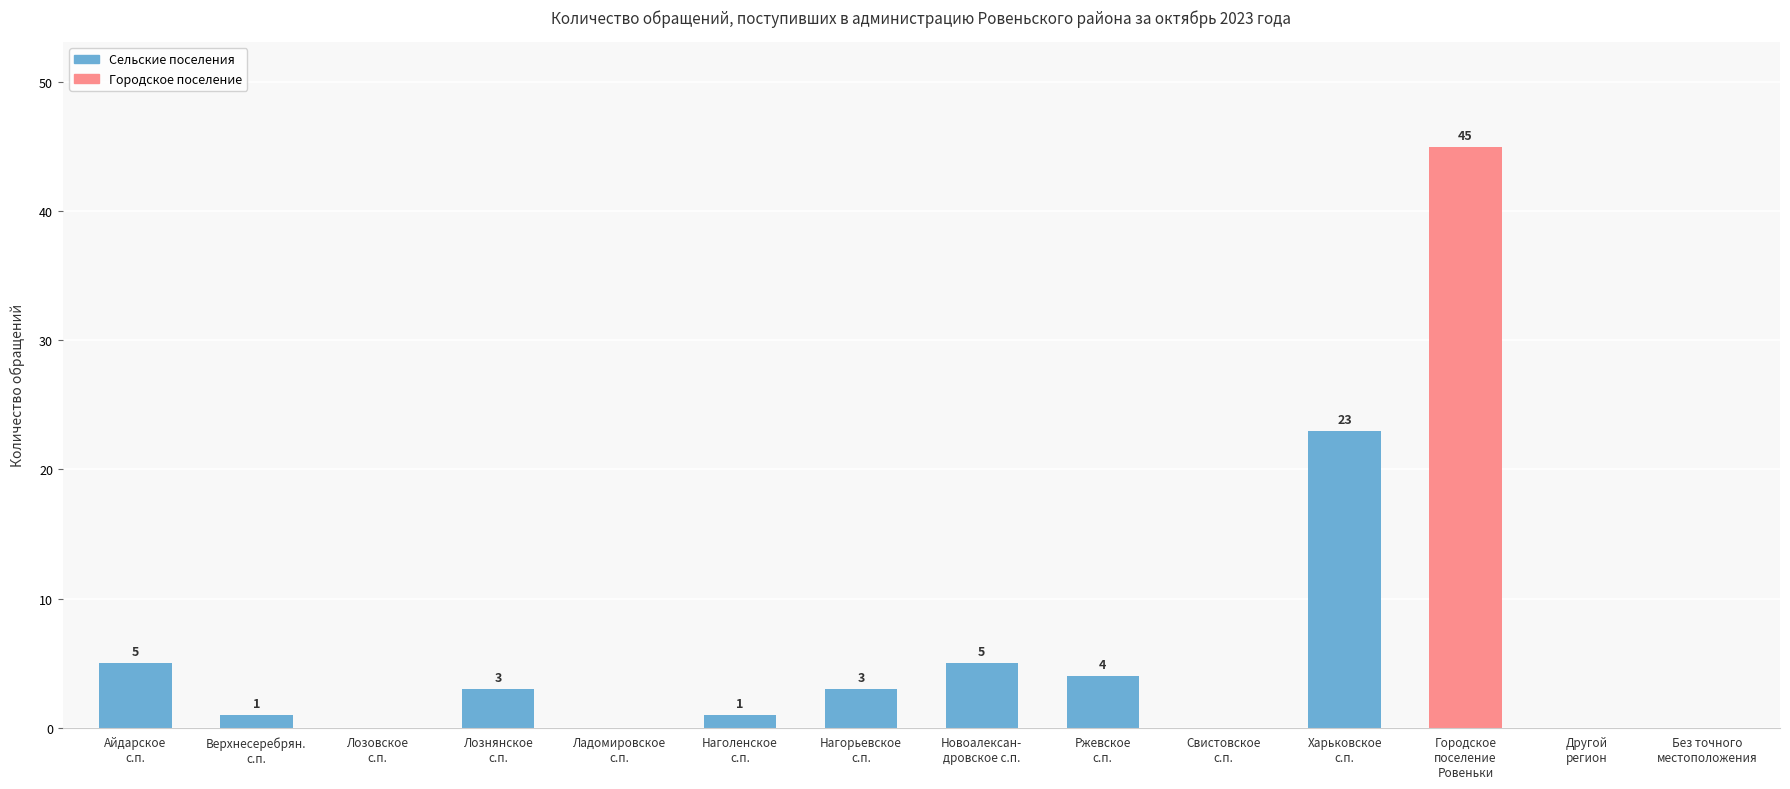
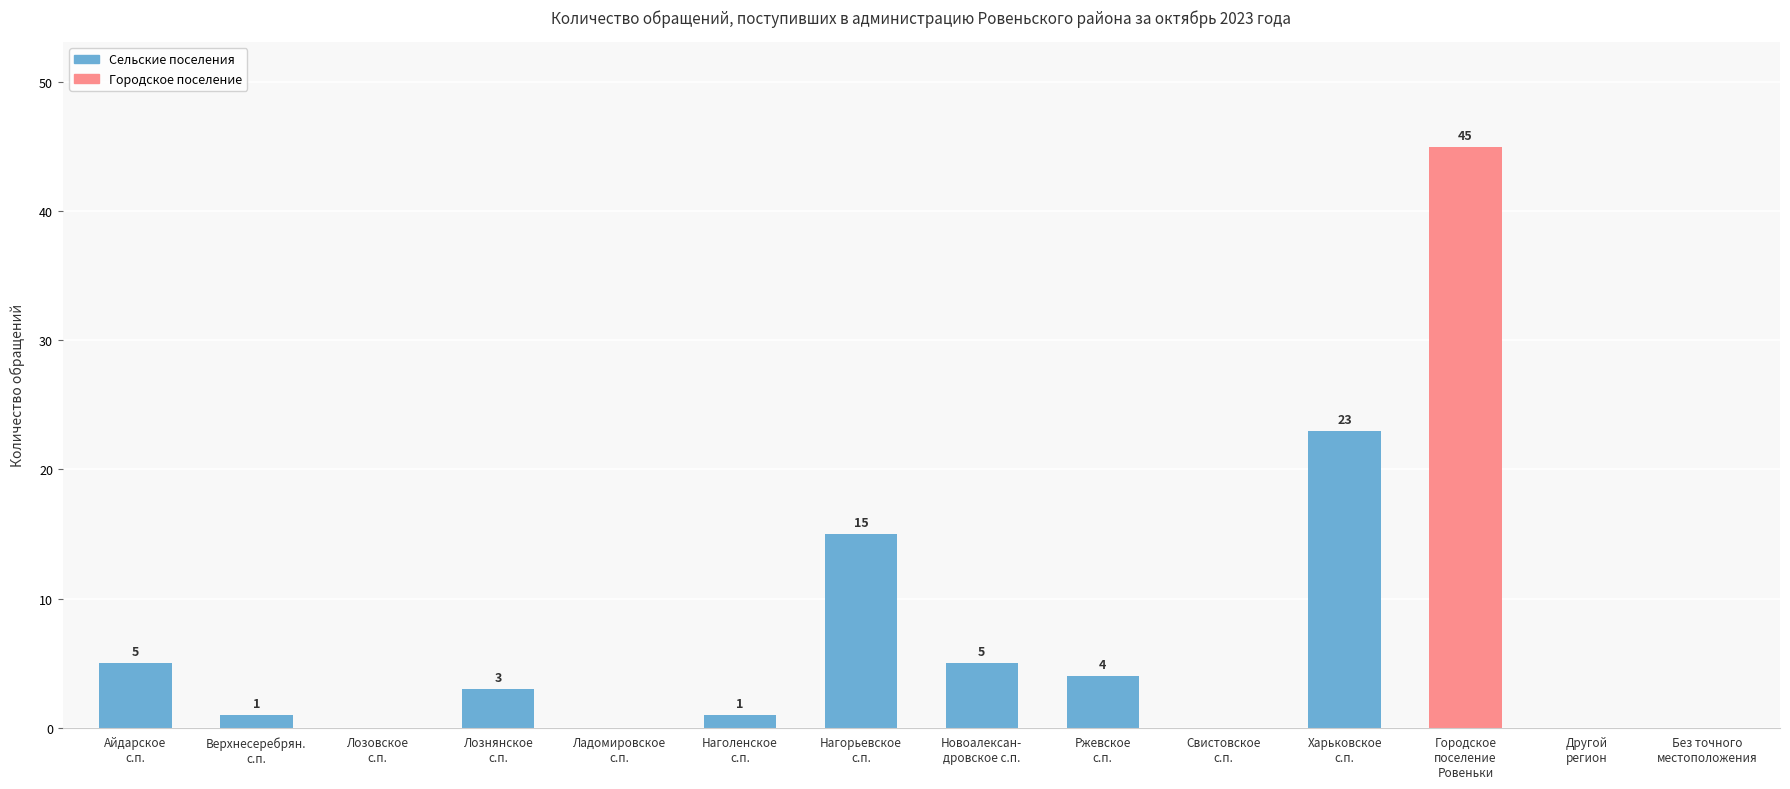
  {
    "Айдарское с.п.": 5,
    "Верхнесеребрян. с.п.": 1,
    "Лознянское с.п.": 3,
    "Наголенское с.п.": 1,
-   "Нагорьевское с.п.": 3,
+   "Нагорьевское с.п.": 15,
    "Новоалексан- дровское с.п.": 5,
    "Ржевское с.п.": 4,
    "Харьковское с.п.": 23,
    "Городское поселение Ровеньки": 45
  }
